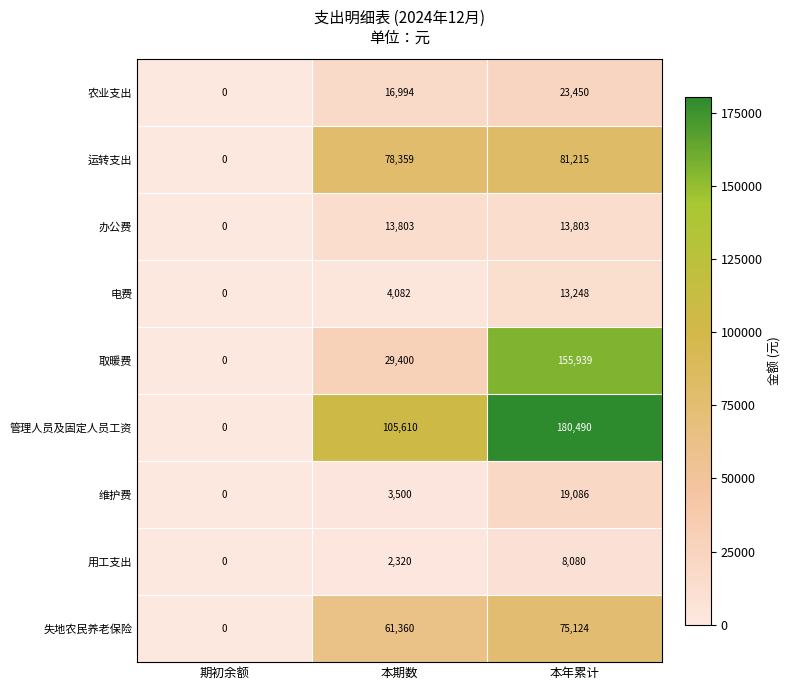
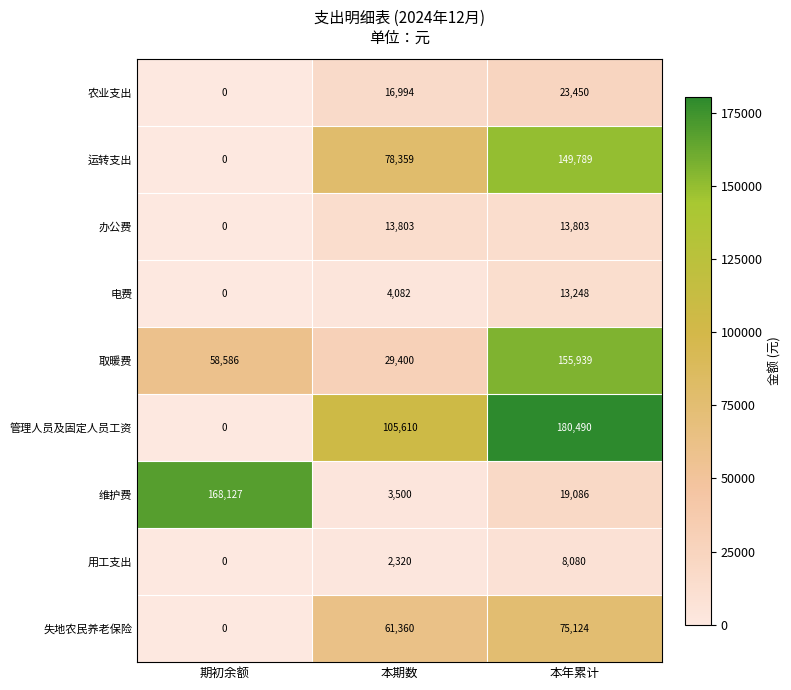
  {
    "农业支出": {
      "期初余额": "0",
      "本期数": "16,994",
      "本年累计": "23,450"
    },
    "运转支出": {
      "期初余额": "0",
      "本期数": "78,359",
-     "本年累计": "81,215"
+     "本年累计": "149,789"
    },
    "办公费": {
      "期初余额": "0",
      "本期数": "13,803",
      "本年累计": "13,803"
    },
    "电费": {
      "期初余额": "0",
      "本期数": "4,082",
      "本年累计": "13,248"
    },
    "取暖费": {
-     "期初余额": "0",
+     "期初余额": "58,586",
      "本期数": "29,400",
      "本年累计": "155,939"
    },
    "管理人员及固定人员工资": {
      "期初余额": "0",
      "本期数": "105,610",
      "本年累计": "180,490"
    },
    "维护费": {
-     "期初余额": "0",
+     "期初余额": "168,127",
      "本期数": "3,500",
      "本年累计": "19,086"
    },
    "用工支出": {
      "期初余额": "0",
      "本期数": "2,320",
      "本年累计": "8,080"
    },
    "失地农民养老保险": {
      "期初余额": "0",
      "本期数": "61,360",
      "本年累计": "75,124"
    }
  }
